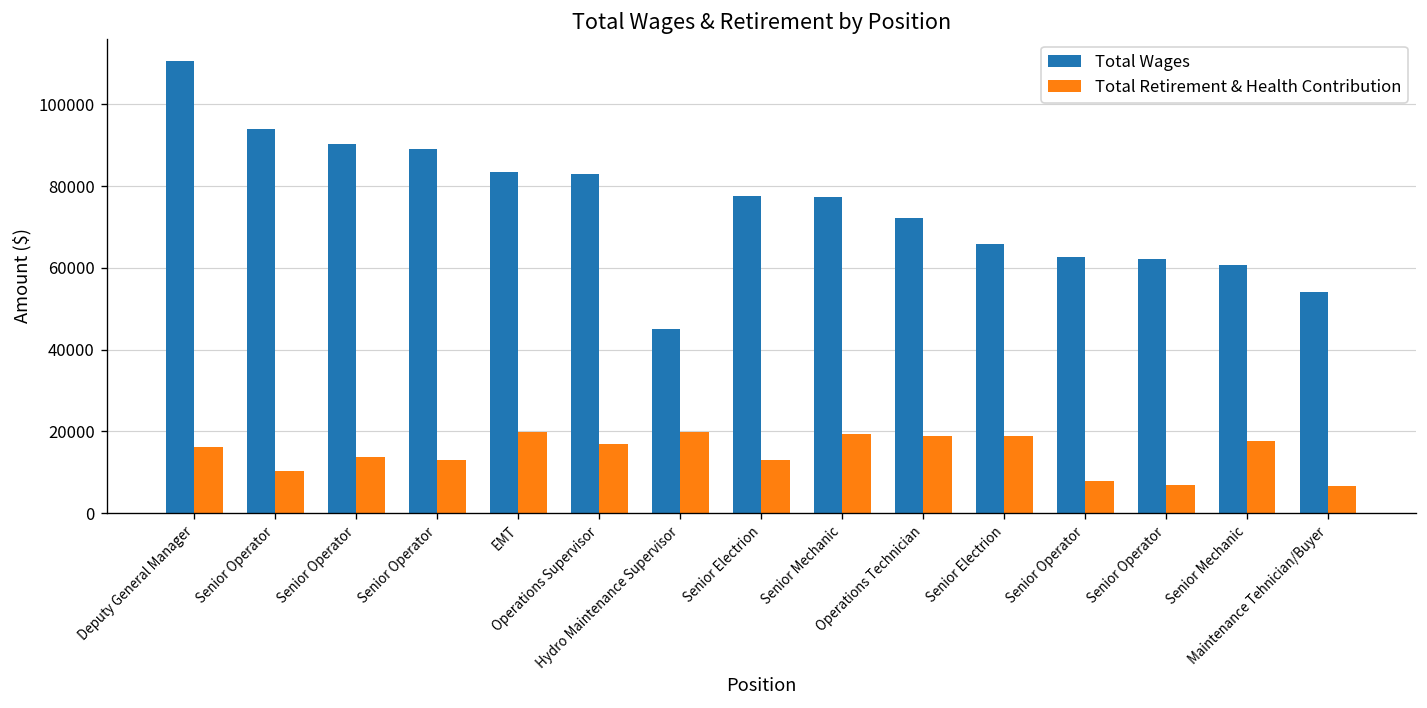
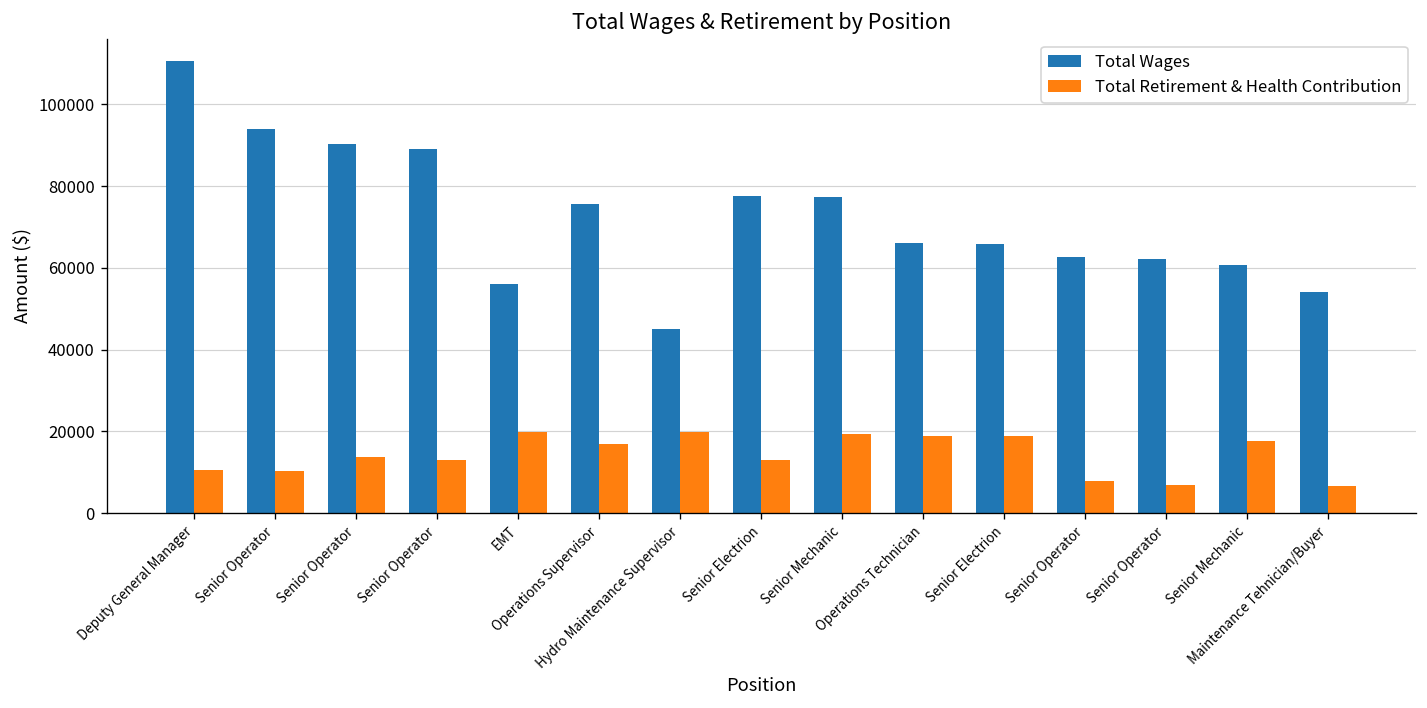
  {
    "Total Wages": {
      "Deputy General Manager": 110000,
-     "EMT": 83000,
-     "Operations Supervisor": 83000,
+     "EMT": 56000,
+     "Operations Supervisor": 76000,
      "Hydro Maintenance Supervisor": 45000,
-     "Operations Technician": 72000,
+     "Operations Technician": 66000,
      "Maintenance Tehnician/Buyer": 54000
    },
    "Total Retirement & Health Contribution": {
-     "Deputy General Manager": 16000,
+     "Deputy General Manager": 11000,
      "EMT": 20000,
      "Operations Supervisor": 17000,
      "Hydro Maintenance Supervisor": 20000,
      "Operations Technician": 19000,
      "Maintenance Tehnician/Buyer": 7000
    }
  }
